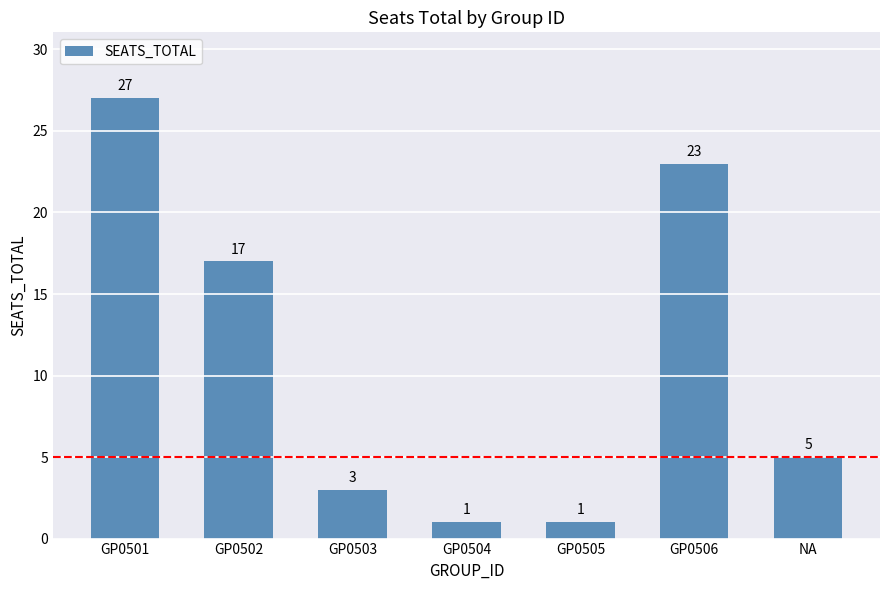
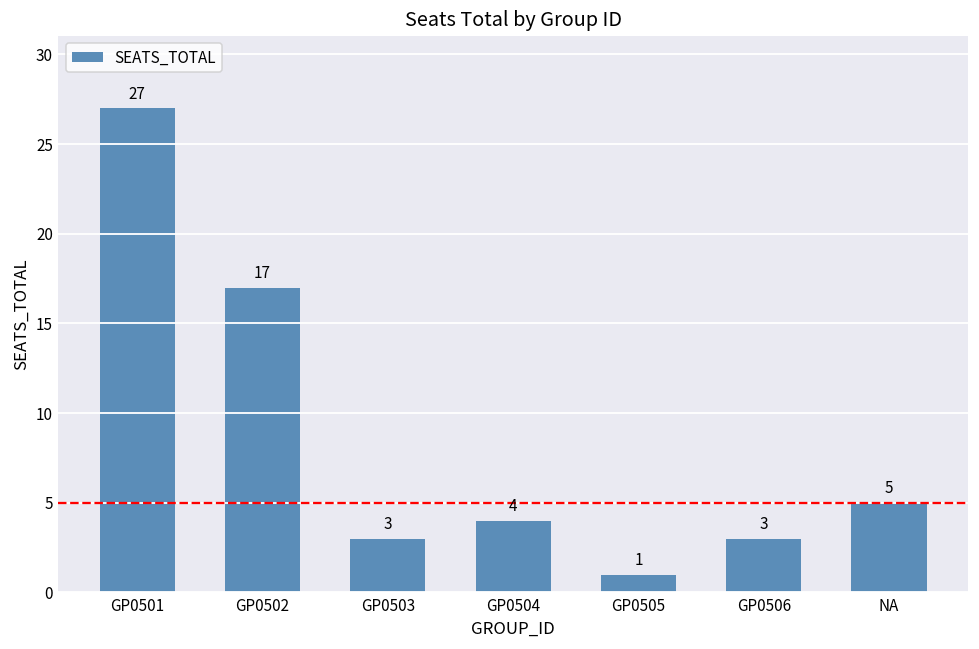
  {
    "GP0501": 27,
    "GP0502": 17,
    "GP0503": 3,
-   "GP0504": 1,
+   "GP0504": 4,
    "GP0505": 1,
-   "GP0506": 23,
+   "GP0506": 3,
    "NA": 5
  }
